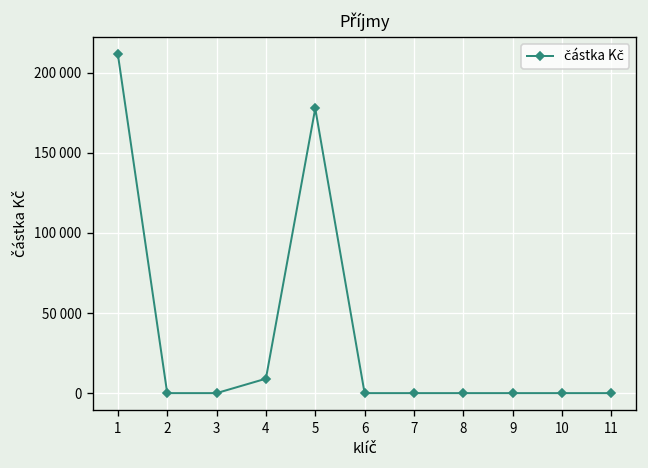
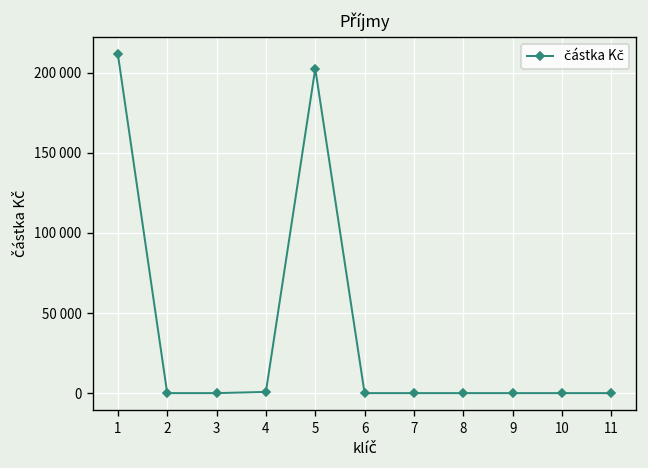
  {
    "1": 212000,
    "2": 0,
    "3": 0,
-   "4": 9000,
-   "5": 178000,
+   "4": 1000,
+   "5": 203000,
    "6": 0,
    "7": 0,
    "8": 0,
    "9": 0,
    "10": 0,
    "11": 0
  }
